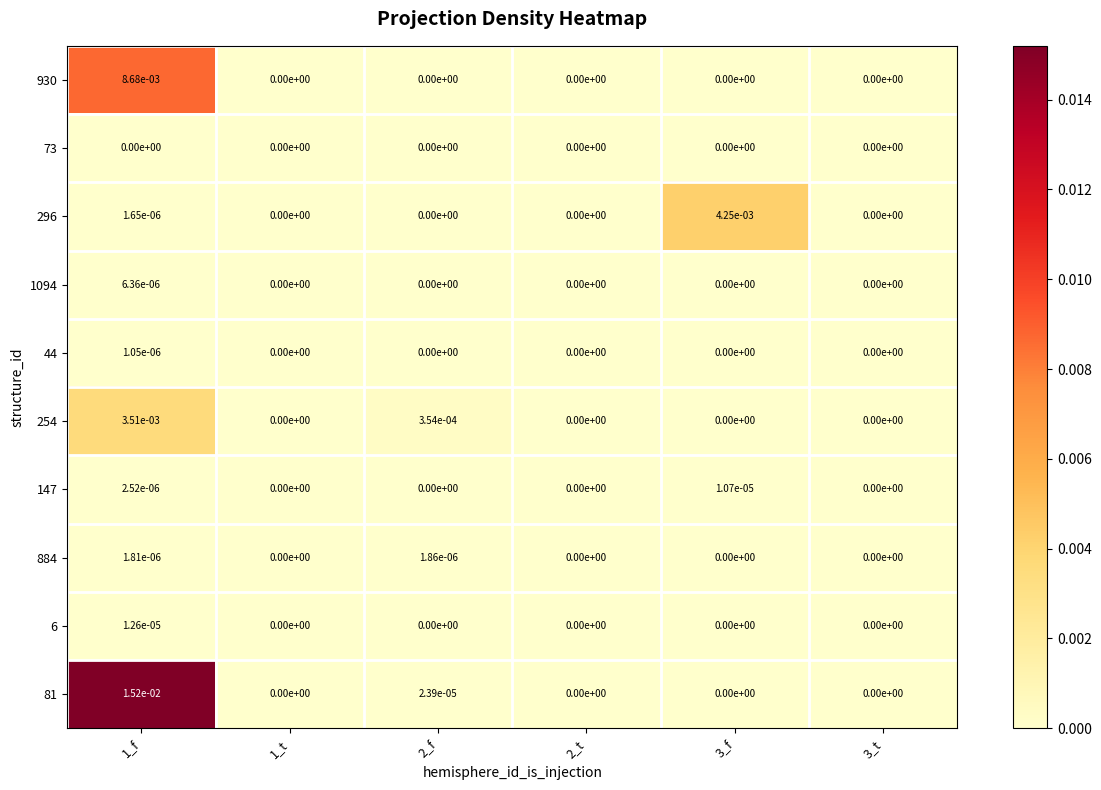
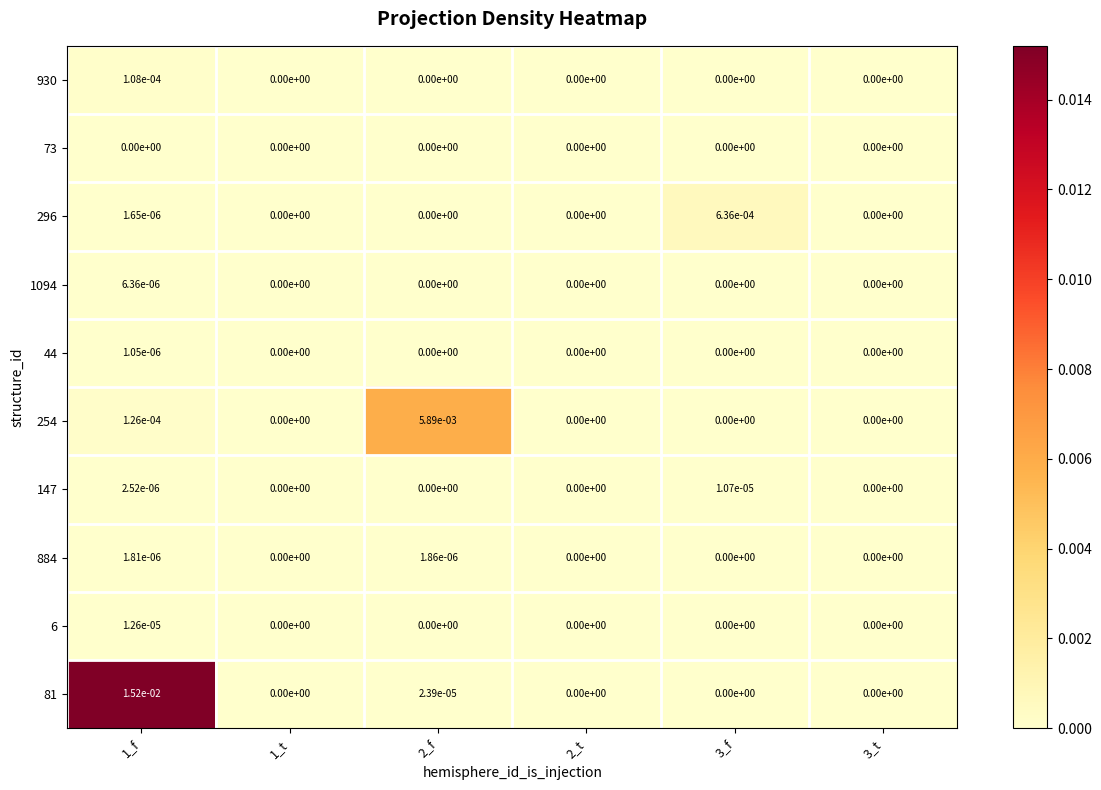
  {
    "930": {
-     "1_f": "8.68e-03",
+     "1_f": "1.08e-04",
      "1_t": "0.00e+00",
      "2_f": "0.00e+00",
      "2_t": "0.00e+00",
      "3_f": "0.00e+00",
      "3_t": "0.00e+00"
    },
    "73": {
      "1_f": "0.00e+00",
      "1_t": "0.00e+00",
      "2_f": "0.00e+00",
      "2_t": "0.00e+00",
      "3_f": "0.00e+00",
      "3_t": "0.00e+00"
    },
    "296": {
      "1_f": "1.65e-06",
      "1_t": "0.00e+00",
      "2_f": "0.00e+00",
      "2_t": "0.00e+00",
-     "3_f": "4.25e-03",
+     "3_f": "6.36e-04",
      "3_t": "0.00e+00"
    },
    "1094": {
      "1_f": "6.36e-06",
      "1_t": "0.00e+00",
      "2_f": "0.00e+00",
      "2_t": "0.00e+00",
      "3_f": "0.00e+00",
      "3_t": "0.00e+00"
    },
    "44": {
      "1_f": "1.05e-06",
      "1_t": "0.00e+00",
      "2_f": "0.00e+00",
      "2_t": "0.00e+00",
      "3_f": "0.00e+00",
      "3_t": "0.00e+00"
    },
    "254": {
-     "1_f": "3.51e-03",
+     "1_f": "1.26e-04",
      "1_t": "0.00e+00",
-     "2_f": "3.54e-04",
+     "2_f": "5.89e-03",
      "2_t": "0.00e+00",
      "3_f": "0.00e+00",
      "3_t": "0.00e+00"
    },
    "147": {
      "1_f": "2.52e-06",
      "1_t": "0.00e+00",
      "2_f": "0.00e+00",
      "2_t": "0.00e+00",
      "3_f": "1.07e-05",
      "3_t": "0.00e+00"
    },
    "884": {
      "1_f": "1.81e-06",
      "1_t": "0.00e+00",
      "2_f": "1.86e-06",
      "2_t": "0.00e+00",
      "3_f": "0.00e+00",
      "3_t": "0.00e+00"
    },
    "6": {
      "1_f": "1.26e-05",
      "1_t": "0.00e+00",
      "2_f": "0.00e+00",
      "2_t": "0.00e+00",
      "3_f": "0.00e+00",
      "3_t": "0.00e+00"
    },
    "81": {
      "1_f": "1.52e-02",
      "1_t": "0.00e+00",
      "2_f": "2.39e-05",
      "2_t": "0.00e+00",
      "3_f": "0.00e+00",
      "3_t": "0.00e+00"
    }
  }
